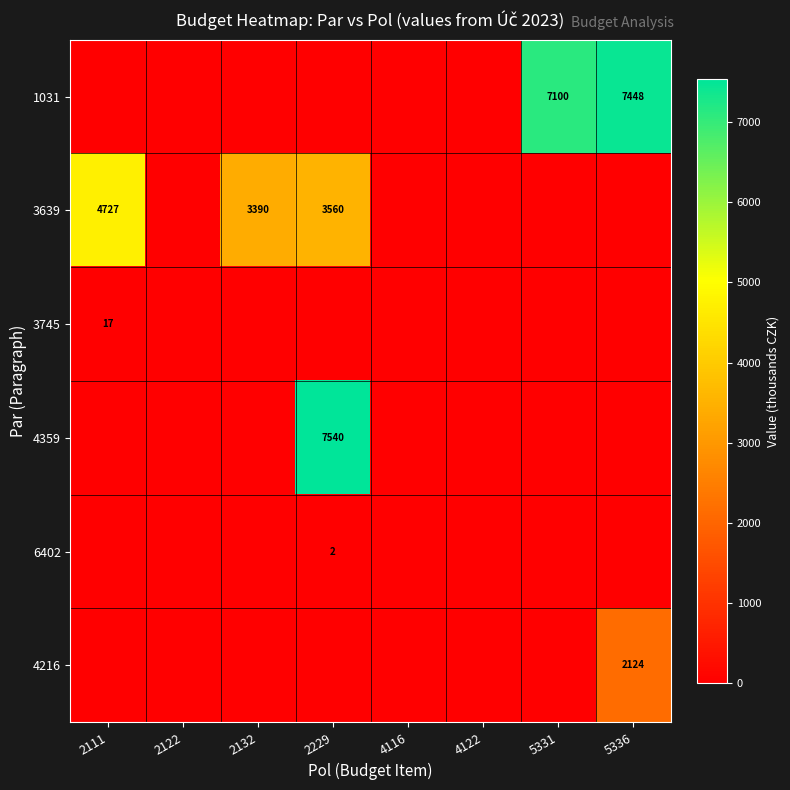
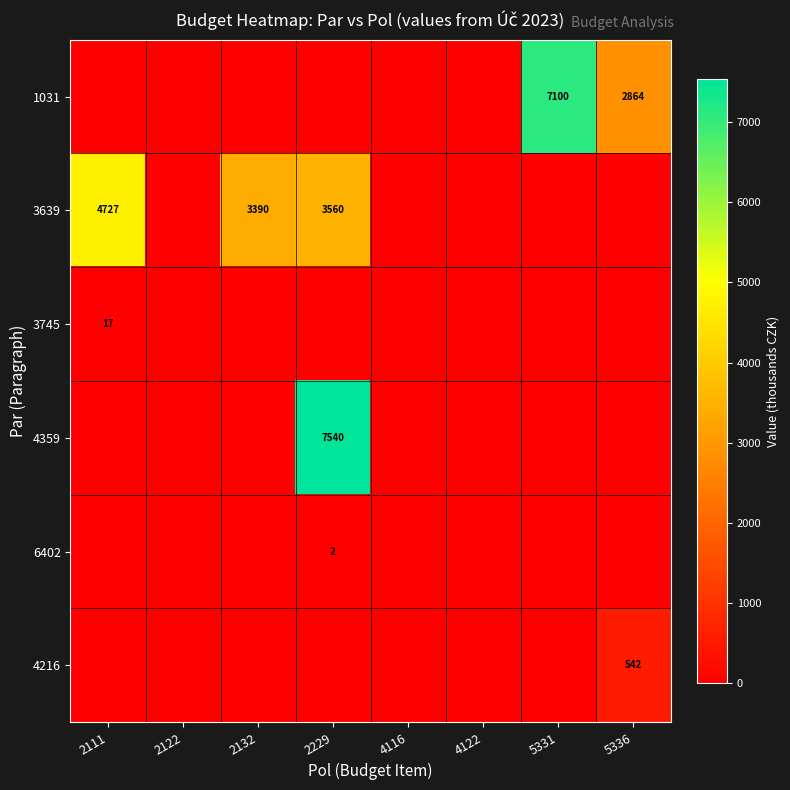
  {
    "1031": {
      "5331": 7100,
-     "5336": 7448
+     "5336": 2864
    },
    "3639": {
      "2111": 4727,
      "2132": 3390,
      "2229": 3560
    },
    "3745": {
      "2111": 17
    },
    "4359": {
      "2229": 7540
    },
    "6402": {
      "2229": 2
    },
    "4216": {
-     "5336": 2124
+     "5336": 542
    }
  }
